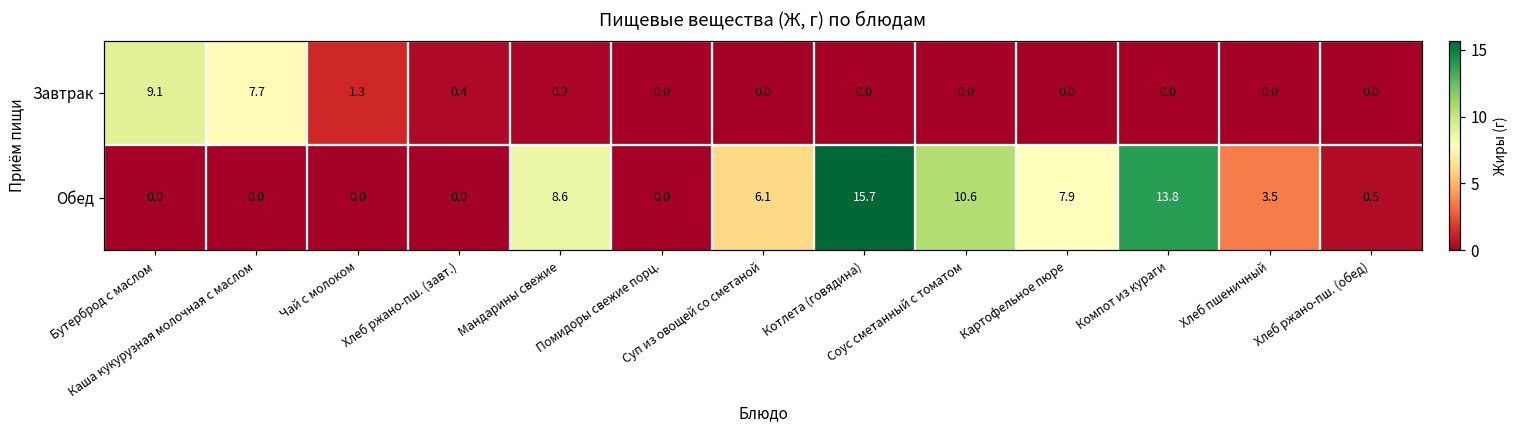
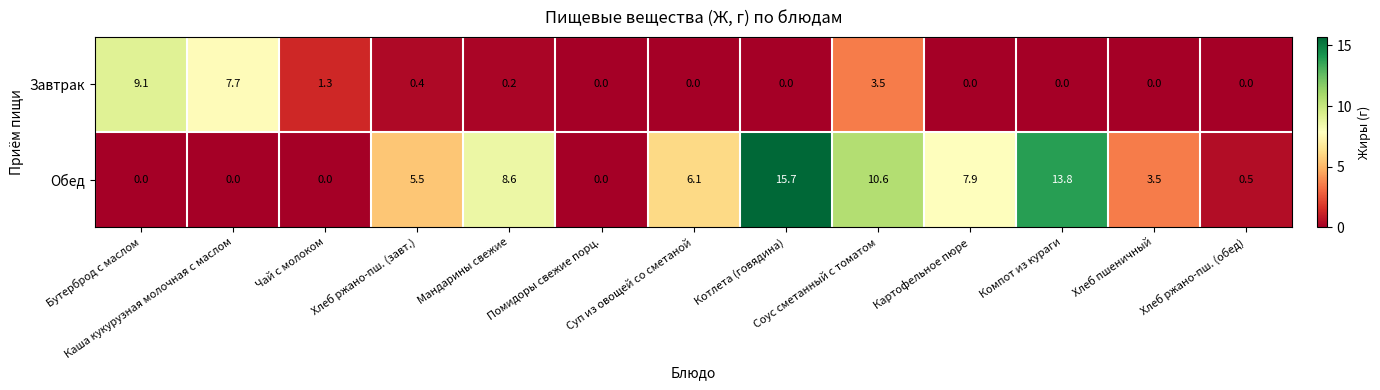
  {
    "Завтрак": {
      "Бутерброд с маслом": 9.1,
      "Каша кукурузная молочная с маслом": 7.7,
      "Чай с молоком": 1.3,
      "Хлеб ржано-пш. (завт.)": 0.4,
      "Мандарины свежие": 0.2,
      "Помидоры свежие порц.": 0.0,
      "Суп из овощей со сметаной": 0.0,
      "Котлета (говядина)": 0.0,
-     "Соус сметанный с томатом": 0.0,
+     "Соус сметанный с томатом": 3.5,
      "Картофельное пюре": 0.0,
      "Компот из кураги": 0.0,
      "Хлеб пшеничный": 0.0,
      "Хлеб ржано-пш. (обед)": 0.0
    },
    "Обед": {
      "Бутерброд с маслом": 0.0,
      "Каша кукурузная молочная с маслом": 0.0,
      "Чай с молоком": 0.0,
-     "Хлеб ржано-пш. (завт.)": 0.0,
+     "Хлеб ржано-пш. (завт.)": 5.5,
      "Мандарины свежие": 8.6,
      "Помидоры свежие порц.": 0.0,
      "Суп из овощей со сметаной": 6.1,
      "Котлета (говядина)": 15.7,
      "Соус сметанный с томатом": 10.6,
      "Картофельное пюре": 7.9,
      "Компот из кураги": 13.8,
      "Хлеб пшеничный": 3.5,
      "Хлеб ржано-пш. (обед)": 0.5
    }
  }
